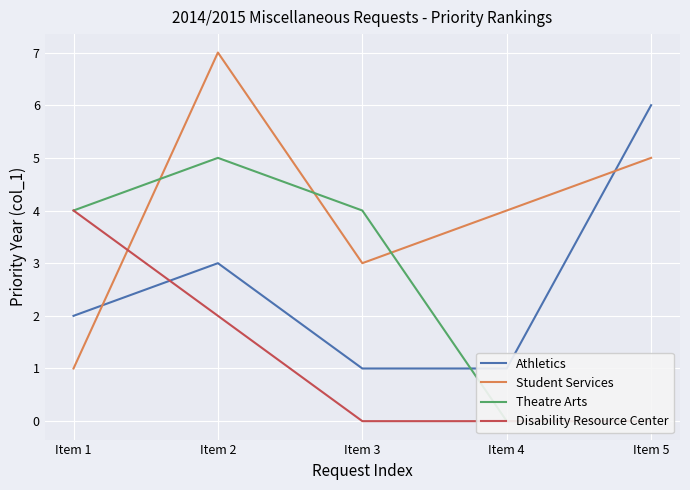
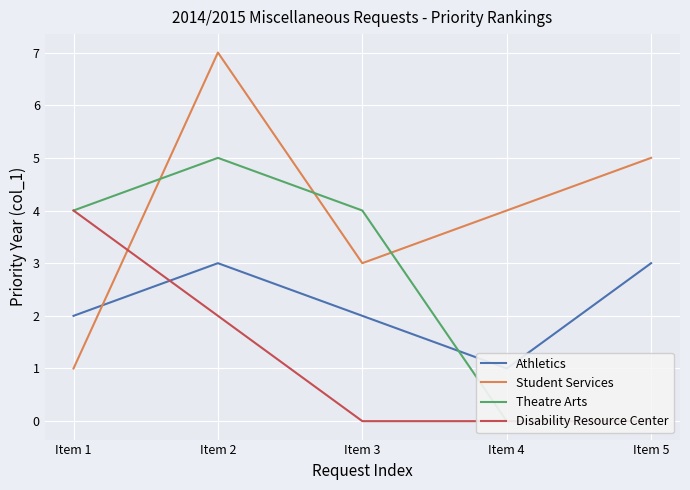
  {
    "Athletics": {
      "Item 1": 2,
      "Item 2": 3,
-     "Item 3": 1,
-     "Item 5": 6
+     "Item 3": 2,
+     "Item 5": 3
    },
    "Theatre Arts": {
      "Item 2": 5,
      "Item 3": 4
    }
  }
